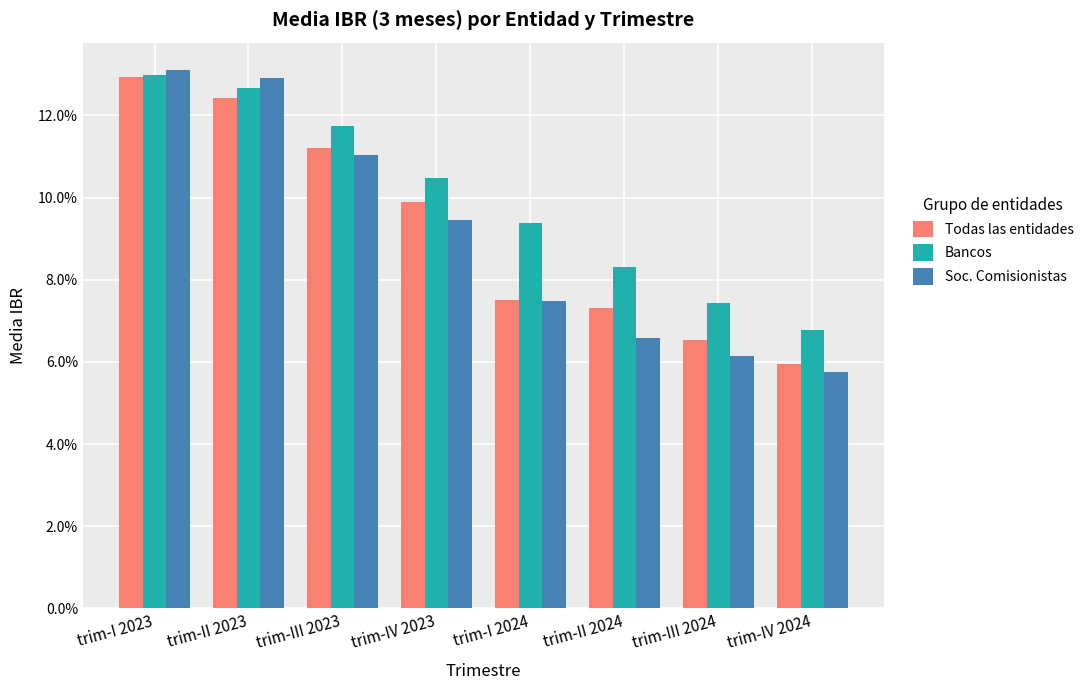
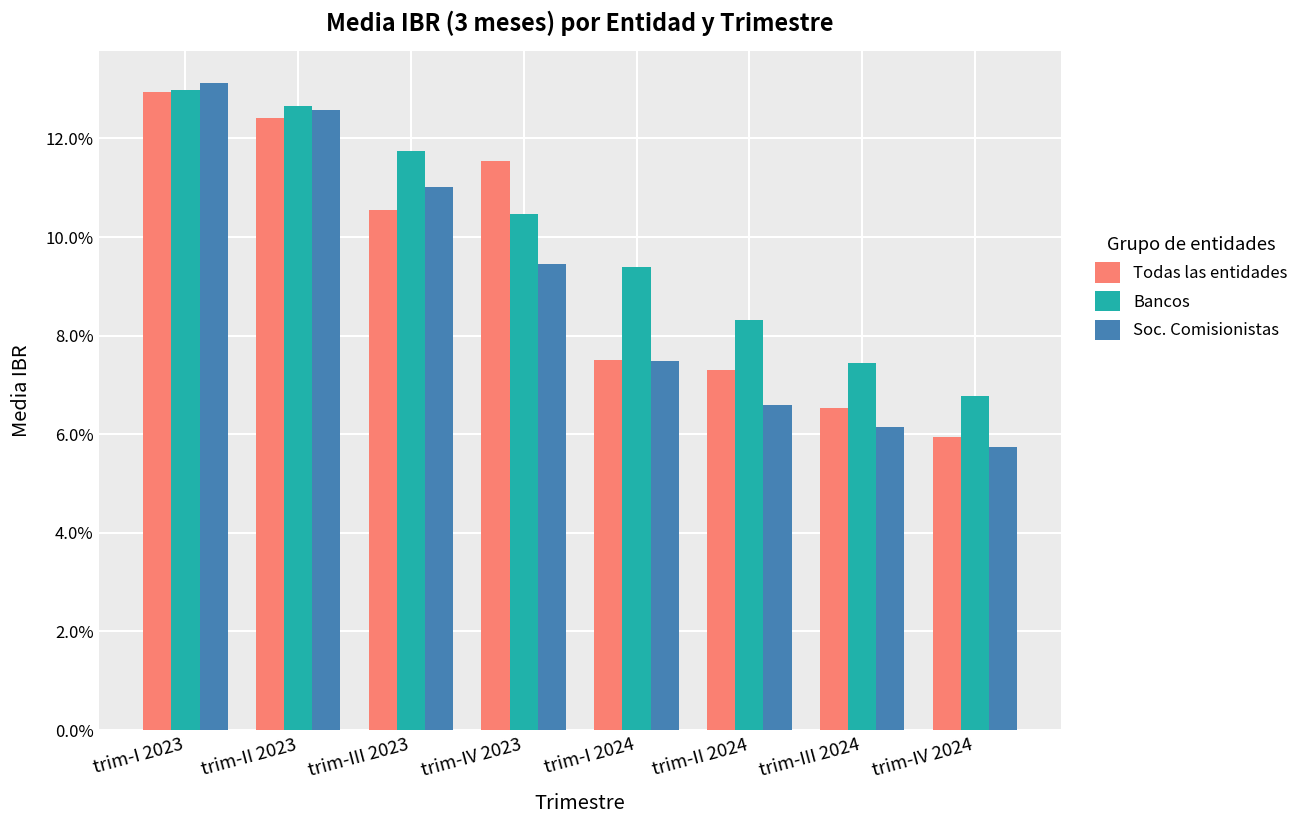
  {
    "Todas las entidades": {
      "trim-I 2023": "12.9%",
      "trim-II 2023": "12.4%",
-     "trim-III 2023": "11.2%",
-     "trim-IV 2023": "9.9%",
+     "trim-III 2023": "10.6%",
+     "trim-IV 2023": "11.5%",
      "trim-I 2024": "7.5%",
      "trim-II 2024": "7.3%",
      "trim-III 2024": "6.5%",
      "trim-IV 2024": "5.9%"
    },
    "Bancos": {
      "trim-I 2023": "13.0%",
      "trim-II 2023": "12.7%",
      "trim-III 2023": "11.7%",
      "trim-IV 2023": "10.5%",
      "trim-I 2024": "9.4%",
      "trim-II 2024": "8.3%",
      "trim-III 2024": "7.4%",
      "trim-IV 2024": "6.8%"
    },
    "Soc. Comisionistas": {
      "trim-I 2023": "13.1%",
-     "trim-II 2023": "12.9%",
+     "trim-II 2023": "12.6%",
      "trim-III 2023": "11.0%",
      "trim-IV 2023": "9.4%",
      "trim-I 2024": "7.5%",
      "trim-II 2024": "6.6%",
      "trim-III 2024": "6.1%",
      "trim-IV 2024": "5.7%"
    }
  }
